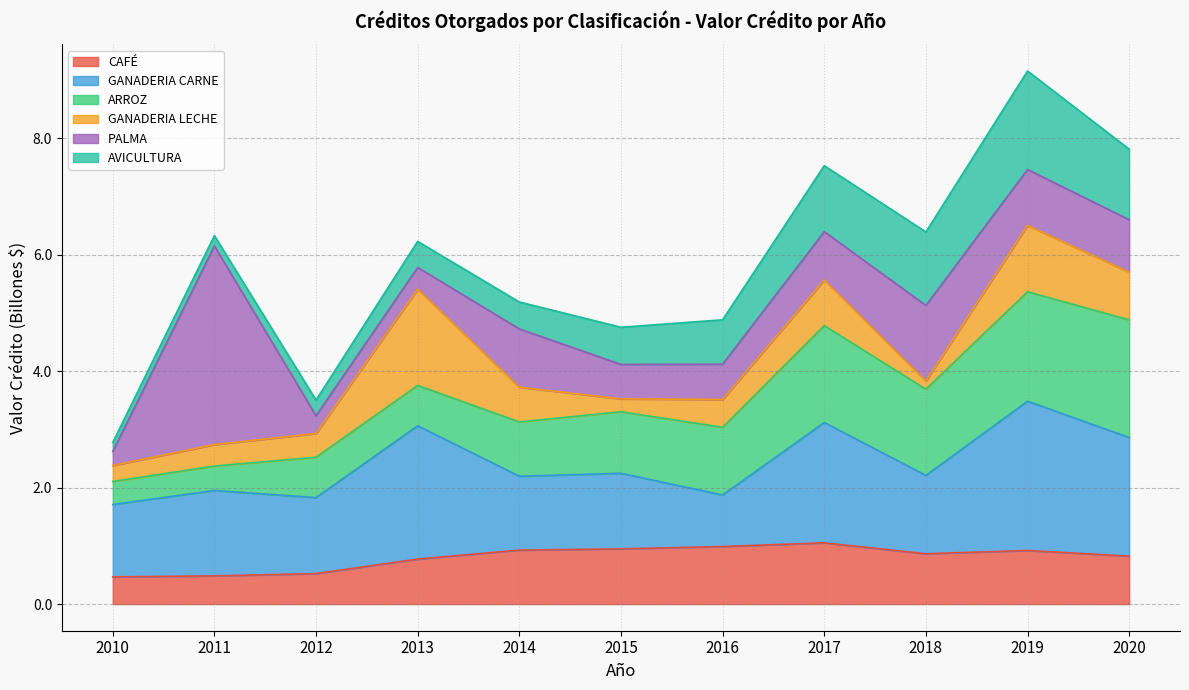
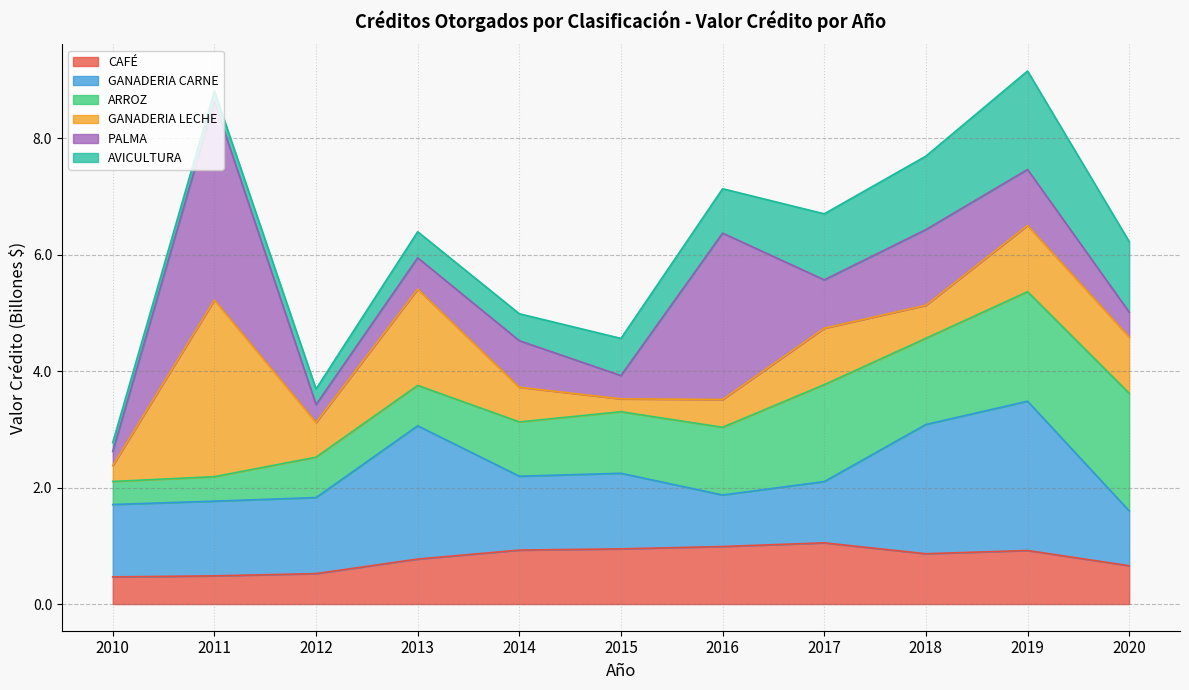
  {
    "CAFÉ": {
      "2010": 0.5,
      "2011": 0.5,
      "2012": 0.5,
      "2013": 0.8,
      "2014": 0.9,
      "2015": 0.9,
      "2016": 1.0,
      "2017": 1.1,
      "2018": 0.9,
      "2019": 0.9,
-     "2020": 0.8
+     "2020": 0.7
    },
    "GANADERIA CARNE": {
      "2010": 1.2,
-     "2011": 1.5,
+     "2011": 1.3,
      "2012": 1.3,
      "2013": 2.3,
      "2014": 1.3,
      "2015": 1.3,
      "2016": 0.9,
-     "2017": 2.1,
-     "2018": 1.3,
+     "2017": 1.1,
+     "2018": 2.2,
      "2019": 2.6,
-     "2020": 2.0
+     "2020": 0.9
    },
    "GANADERIA LECHE": {
      "2010": 0.3,
-     "2011": 0.4,
-     "2012": 0.4,
+     "2011": 3.0,
+     "2012": 0.6,
      "2013": 1.7,
      "2014": 0.6,
      "2015": 0.2,
      "2016": 0.5,
-     "2017": 0.8,
-     "2018": 0.1,
+     "2017": 1.0,
+     "2018": 0.6,
      "2019": 1.1,
-     "2020": 0.8
+     "2020": 1.0
    },
    "PALMA": {
      "2010": 0.2,
      "2012": 0.3,
-     "2013": 0.4,
-     "2014": 1.0,
-     "2015": 0.6,
-     "2016": 0.6,
+     "2013": 0.5,
+     "2014": 0.8,
+     "2015": 0.4,
+     "2016": 2.9,
      "2017": 0.8,
      "2018": 1.3,
      "2019": 1.0,
-     "2020": 0.9
+     "2020": 0.4
    }
  }
